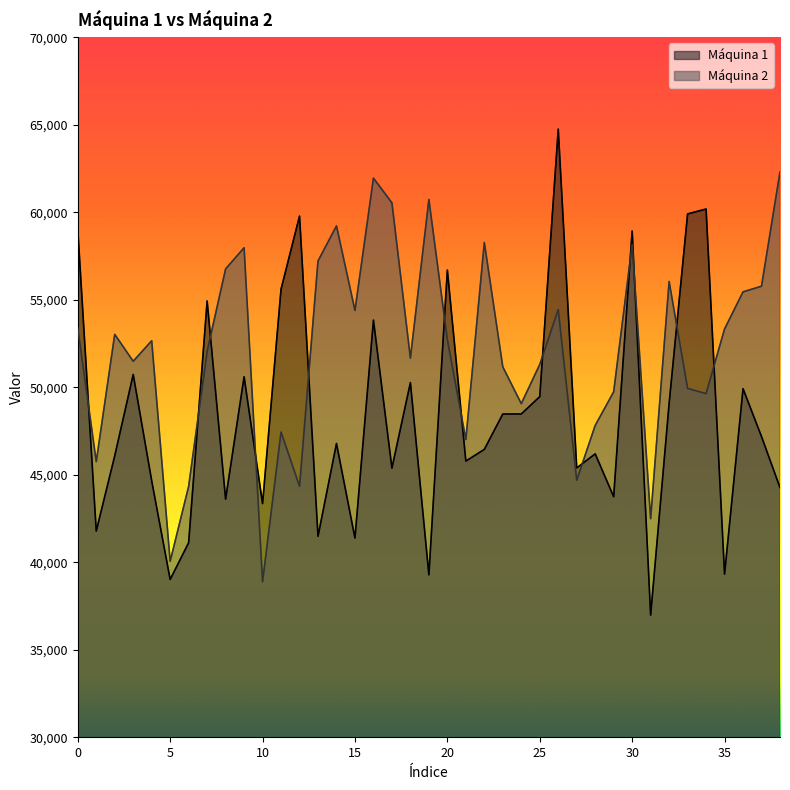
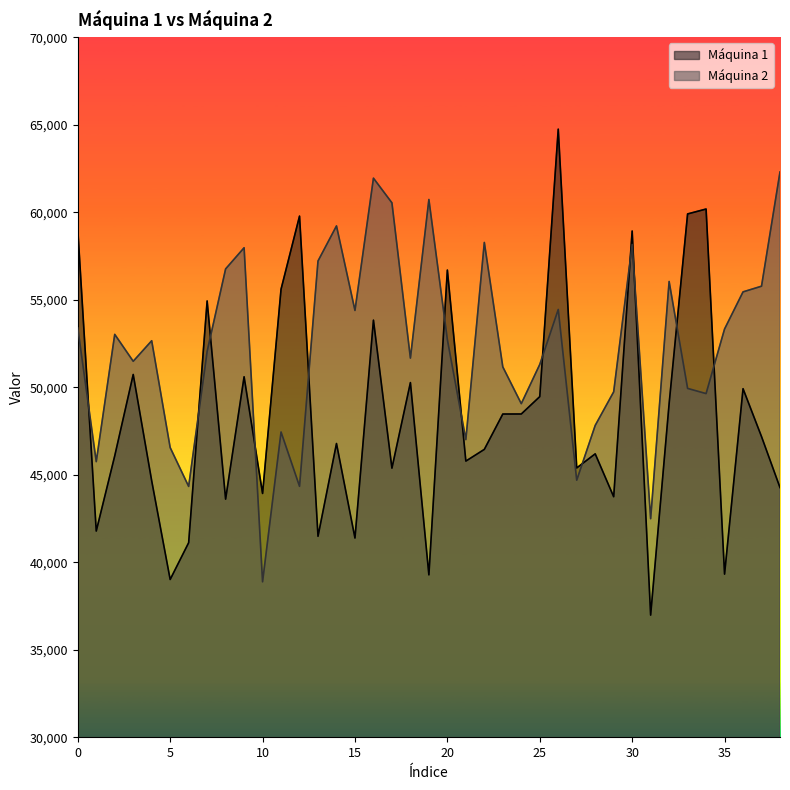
  {
    "Máquina 1": {
      "0": "59,000",
      "5": "39,000",
-     "10": "43,400",
+     "10": "43,900",
      "15": "41,400",
      "20": "56,700",
      "25": "49,500",
      "30": "58,900",
      "35": "39,300"
    },
    "Máquina 2": {
      "0": "53,400",
-     "5": "40,100",
+     "5": "46,600",
      "10": "38,900",
      "15": "54,400",
      "20": "52,700",
      "25": "51,300",
      "30": "58,200",
      "35": "53,300"
    }
  }
